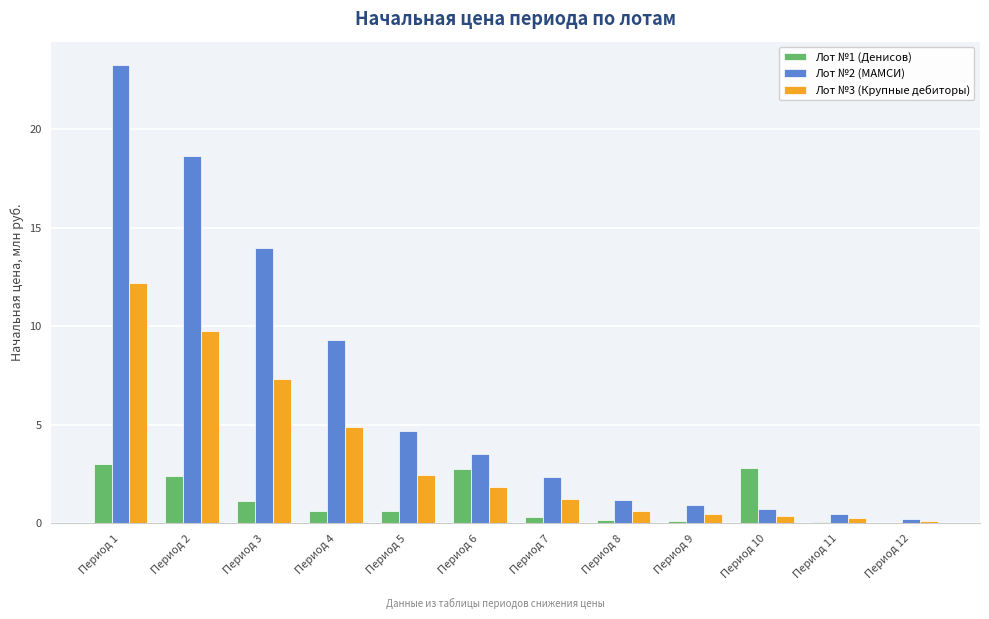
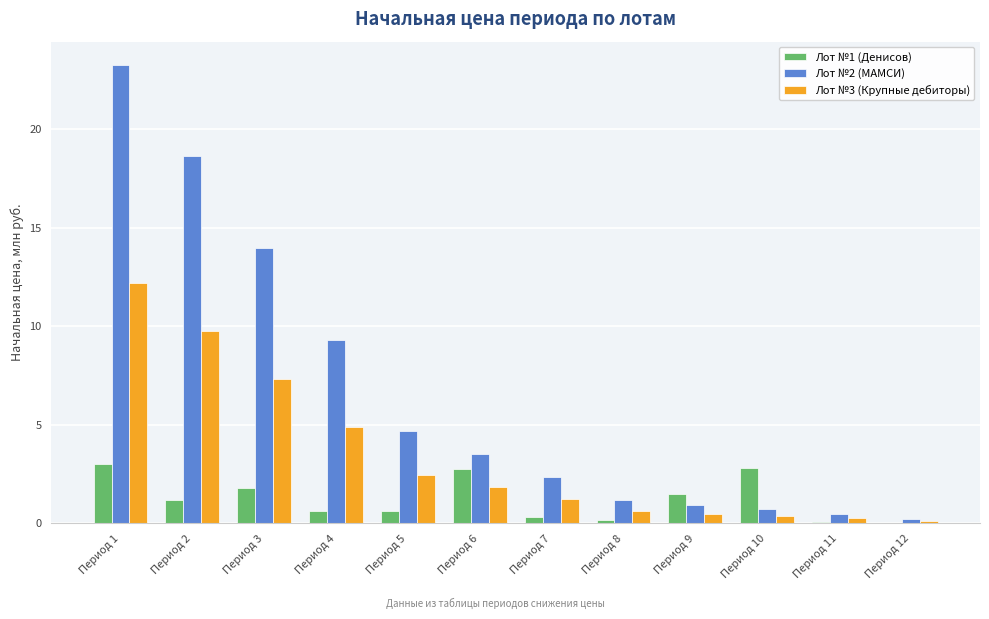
  {
    "Лот №1 (Денисов)": {
      "Период 1": 3.0,
-     "Период 2": 2.4,
-     "Период 3": 1.1,
+     "Период 2": 1.2,
+     "Период 3": 1.8,
      "Период 4": 0.6,
      "Период 5": 0.6,
      "Период 6": 2.8,
      "Период 7": 0.3,
      "Период 8": 0.2,
-     "Период 9": 0.1,
+     "Период 9": 1.5,
      "Период 10": 2.8
    },
    "Лот №2 (МАМСИ)": {
      "Период 1": 23.3,
      "Период 2": 18.6,
      "Период 3": 14.0,
      "Период 4": 9.3,
      "Период 5": 4.7,
      "Период 6": 3.5,
      "Период 7": 2.3,
      "Период 8": 1.2,
      "Период 9": 0.9,
      "Период 10": 0.7,
      "Период 11": 0.5,
      "Период 12": 0.2
    },
    "Лот №3 (Крупные дебиторы)": {
      "Период 1": 12.2,
      "Период 2": 9.7,
      "Период 3": 7.3,
      "Период 4": 4.9,
      "Период 5": 2.4,
      "Период 6": 1.8,
      "Период 7": 1.2,
      "Период 8": 0.6,
      "Период 9": 0.5,
      "Период 10": 0.4,
      "Период 11": 0.2
    }
  }
